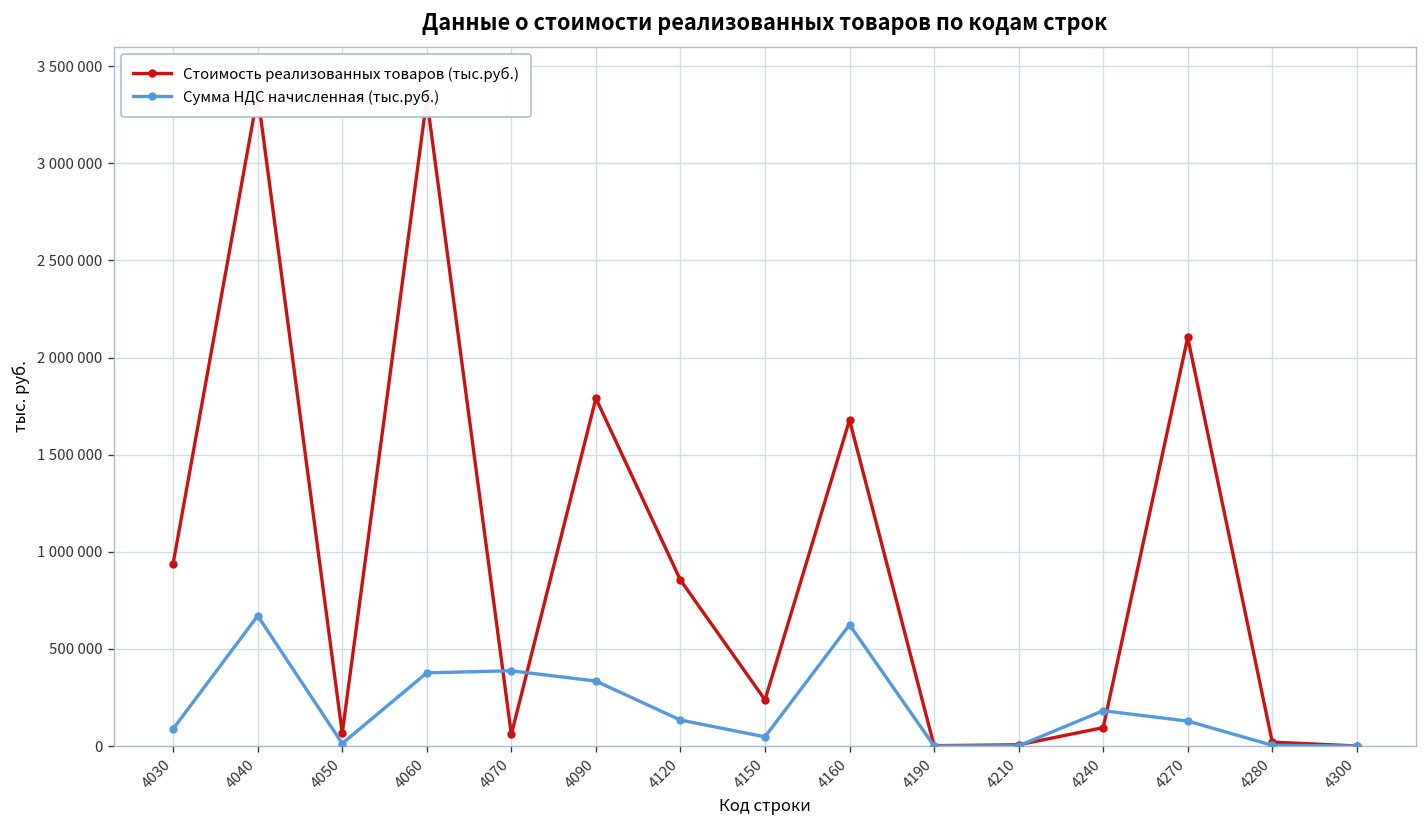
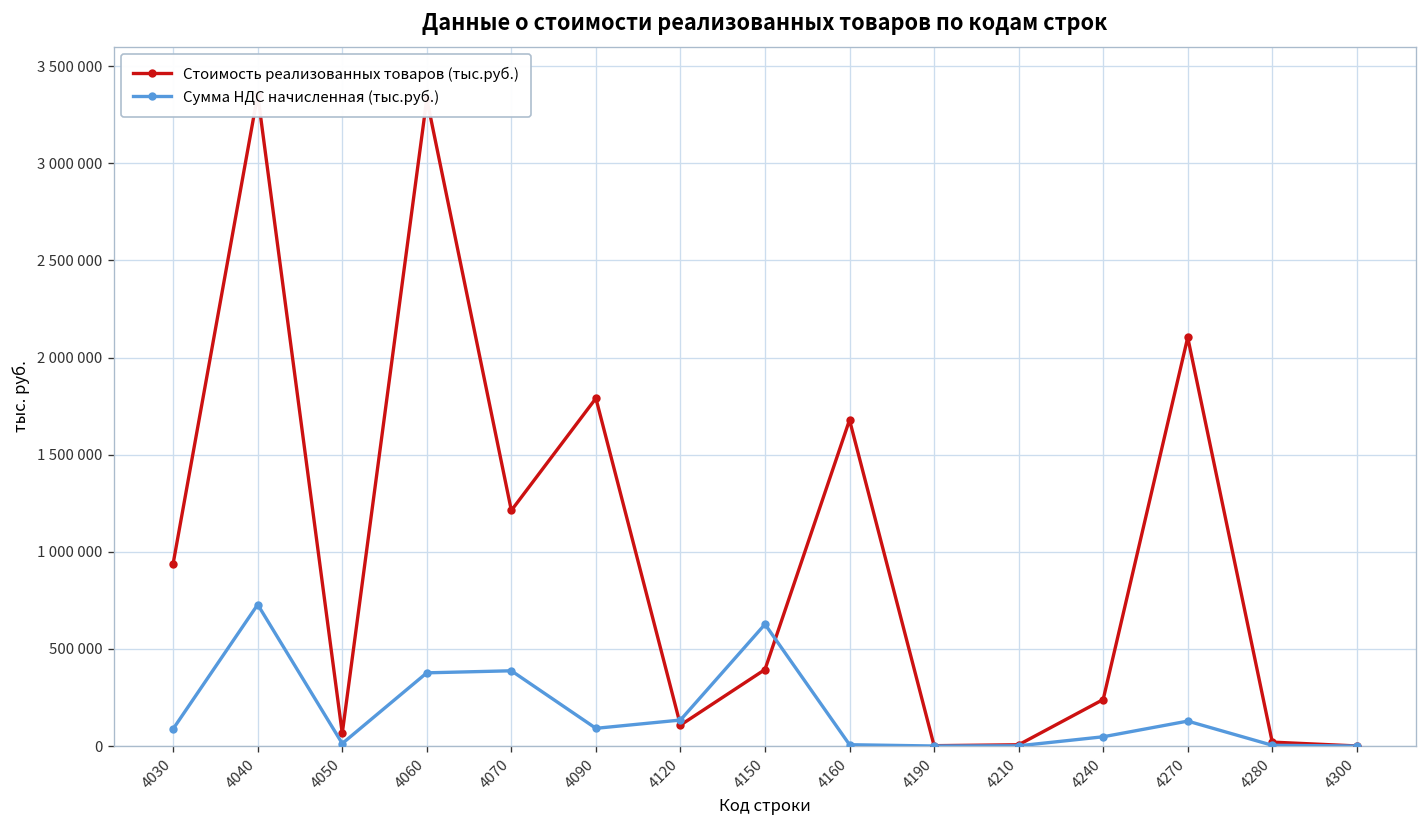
  {
    "Стоимость реализованных товаров (тыс.руб.)": {
      "4030": 940000,
      "4050": 70000,
-     "4070": 60000,
+     "4070": 1210000,
      "4090": 1790000,
-     "4120": 850000,
-     "4150": 240000,
+     "4120": 110000,
+     "4150": 390000,
      "4160": 1680000,
-     "4240": 90000,
+     "4240": 240000,
      "4270": 2100000,
      "4280": 20000
    },
    "Сумма НДС начисленная (тыс.руб.)": {
      "4030": 90000,
-     "4040": 670000,
+     "4040": 730000,
      "4050": 10000,
      "4060": 380000,
      "4070": 390000,
-     "4090": 330000,
+     "4090": 90000,
      "4120": 130000,
-     "4150": 50000,
-     "4160": 620000,
-     "4240": 180000,
+     "4150": 630000,
+     "4160": 10000,
+     "4240": 50000,
      "4270": 130000,
      "4280": 0
    }
  }
